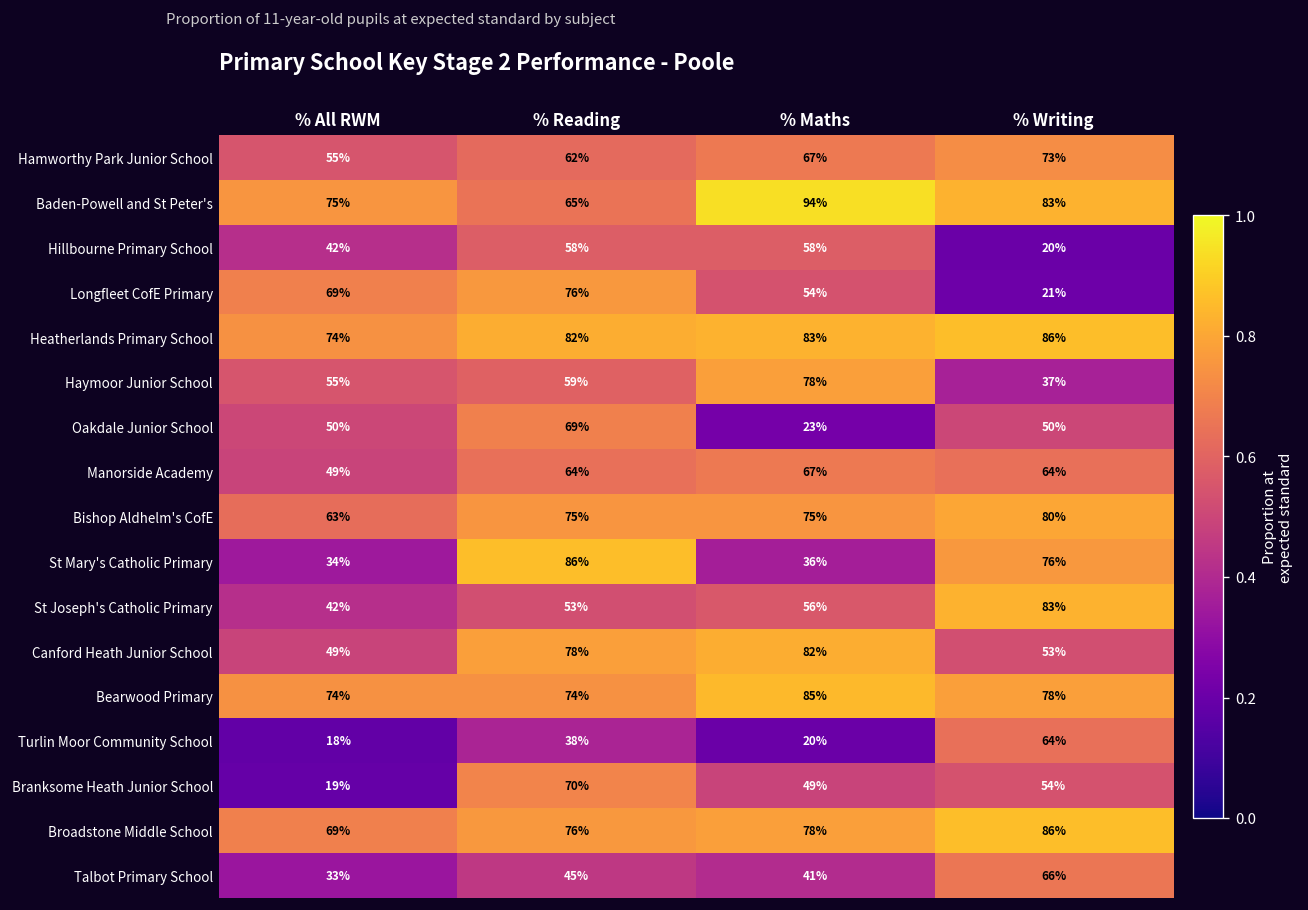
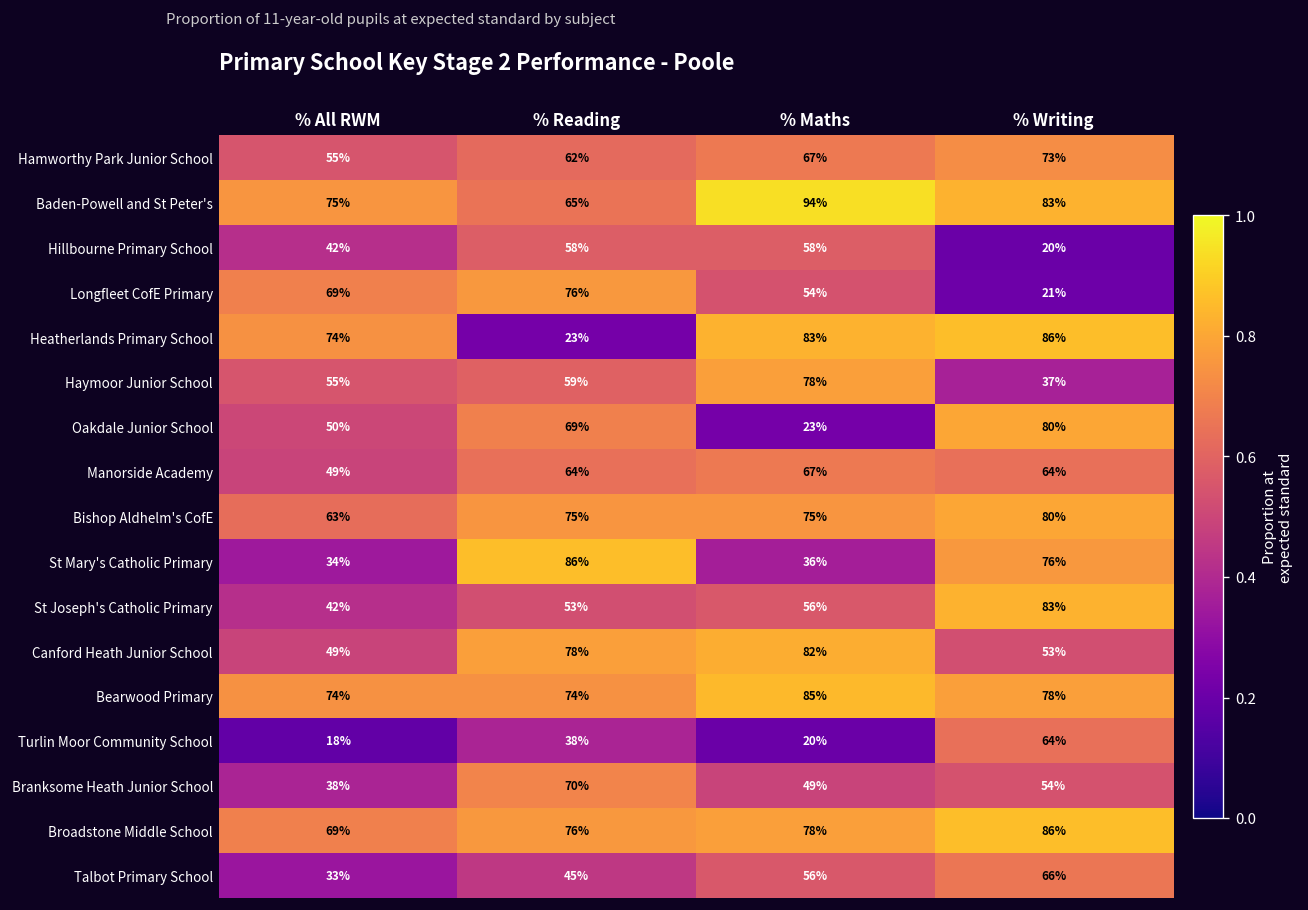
  {
    "Hamworthy Park Junior School": {
      "% All RWM": "55%",
      "% Reading": "62%",
      "% Maths": "67%",
      "% Writing": "73%"
    },
    "Baden-Powell and St Peter's": {
      "% All RWM": "75%",
      "% Reading": "65%",
      "% Maths": "94%",
      "% Writing": "83%"
    },
    "Hillbourne Primary School": {
      "% All RWM": "42%",
      "% Reading": "58%",
      "% Maths": "58%",
      "% Writing": "20%"
    },
    "Longfleet CofE Primary": {
      "% All RWM": "69%",
      "% Reading": "76%",
      "% Maths": "54%",
      "% Writing": "21%"
    },
    "Heatherlands Primary School": {
      "% All RWM": "74%",
-     "% Reading": "82%",
+     "% Reading": "23%",
      "% Maths": "83%",
      "% Writing": "86%"
    },
    "Haymoor Junior School": {
      "% All RWM": "55%",
      "% Reading": "59%",
      "% Maths": "78%",
      "% Writing": "37%"
    },
    "Oakdale Junior School": {
      "% All RWM": "50%",
      "% Reading": "69%",
      "% Maths": "23%",
-     "% Writing": "50%"
+     "% Writing": "80%"
    },
    "Manorside Academy": {
      "% All RWM": "49%",
      "% Reading": "64%",
      "% Maths": "67%",
      "% Writing": "64%"
    },
    "Bishop Aldhelm's CofE": {
      "% All RWM": "63%",
      "% Reading": "75%",
      "% Maths": "75%",
      "% Writing": "80%"
    },
    "St Mary's Catholic Primary": {
      "% All RWM": "34%",
      "% Reading": "86%",
      "% Maths": "36%",
      "% Writing": "76%"
    },
    "St Joseph's Catholic Primary": {
      "% All RWM": "42%",
      "% Reading": "53%",
      "% Maths": "56%",
      "% Writing": "83%"
    },
    "Canford Heath Junior School": {
      "% All RWM": "49%",
      "% Reading": "78%",
      "% Maths": "82%",
      "% Writing": "53%"
    },
    "Bearwood Primary": {
      "% All RWM": "74%",
      "% Reading": "74%",
      "% Maths": "85%",
      "% Writing": "78%"
    },
    "Turlin Moor Community School": {
      "% All RWM": "18%",
      "% Reading": "38%",
      "% Maths": "20%",
      "% Writing": "64%"
    },
    "Branksome Heath Junior School": {
-     "% All RWM": "19%",
+     "% All RWM": "38%",
      "% Reading": "70%",
      "% Maths": "49%",
      "% Writing": "54%"
    },
    "Broadstone Middle School": {
      "% All RWM": "69%",
      "% Reading": "76%",
      "% Maths": "78%",
      "% Writing": "86%"
    },
    "Talbot Primary School": {
      "% All RWM": "33%",
      "% Reading": "45%",
-     "% Maths": "41%",
+     "% Maths": "56%",
      "% Writing": "66%"
    }
  }
